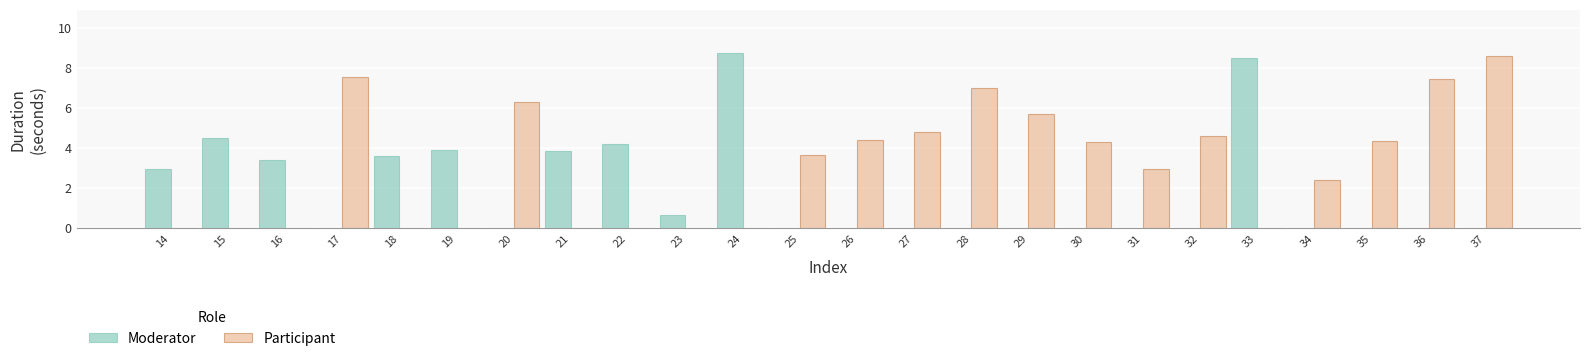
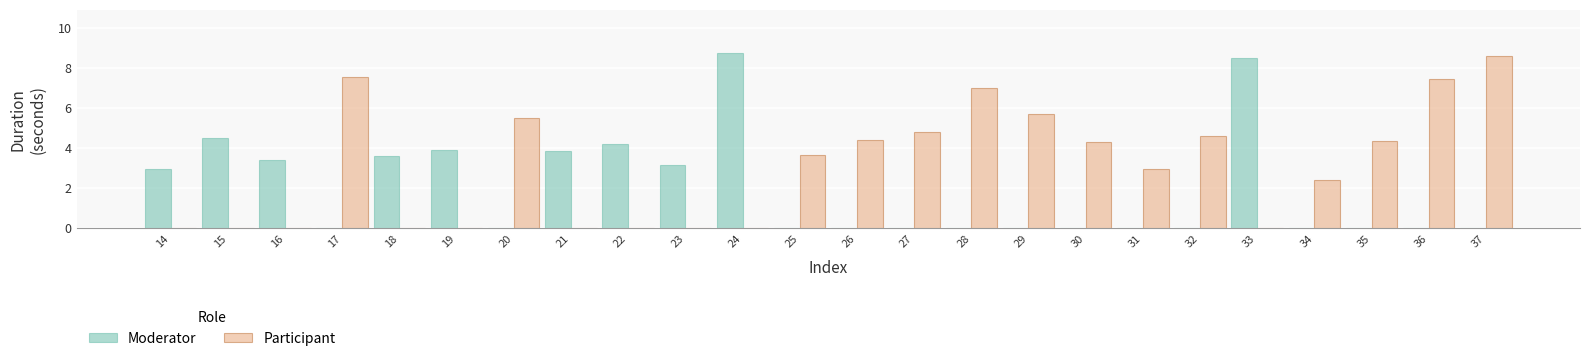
  {
    "Moderator": {
      "14": 2.9,
      "15": 4.5,
      "16": 3.4,
      "17": 0.0,
      "18": 3.6,
      "19": 3.9,
      "20": 0.0,
      "21": 3.9,
      "22": 4.2,
-     "23": 0.7,
+     "23": 3.2,
      "24": 8.7,
      "25": 0.0,
      "26": 0.0,
      "27": 0.0,
      "28": 0.0,
      "29": 0.0,
      "30": 0.0,
      "31": 0.0,
      "32": 0.0,
      "33": 8.5,
      "34": 0.0,
      "35": 0.0,
      "36": 0.0,
      "37": 0.0
    },
    "Participant": {
      "14": 0.0,
      "15": 0.0,
      "16": 0.0,
      "17": 7.6,
      "18": 0.0,
      "19": 0.0,
-     "20": 6.3,
+     "20": 5.5,
      "21": 0.0,
      "22": 0.0,
      "23": 0.0,
      "24": 0.0,
      "25": 3.6,
      "26": 4.4,
      "27": 4.8,
      "28": 7.0,
      "29": 5.7,
      "30": 4.3,
      "31": 3.0,
      "32": 4.6,
      "33": 0.0,
      "34": 2.4,
      "35": 4.4,
      "36": 7.4,
      "37": 8.6
    }
  }
